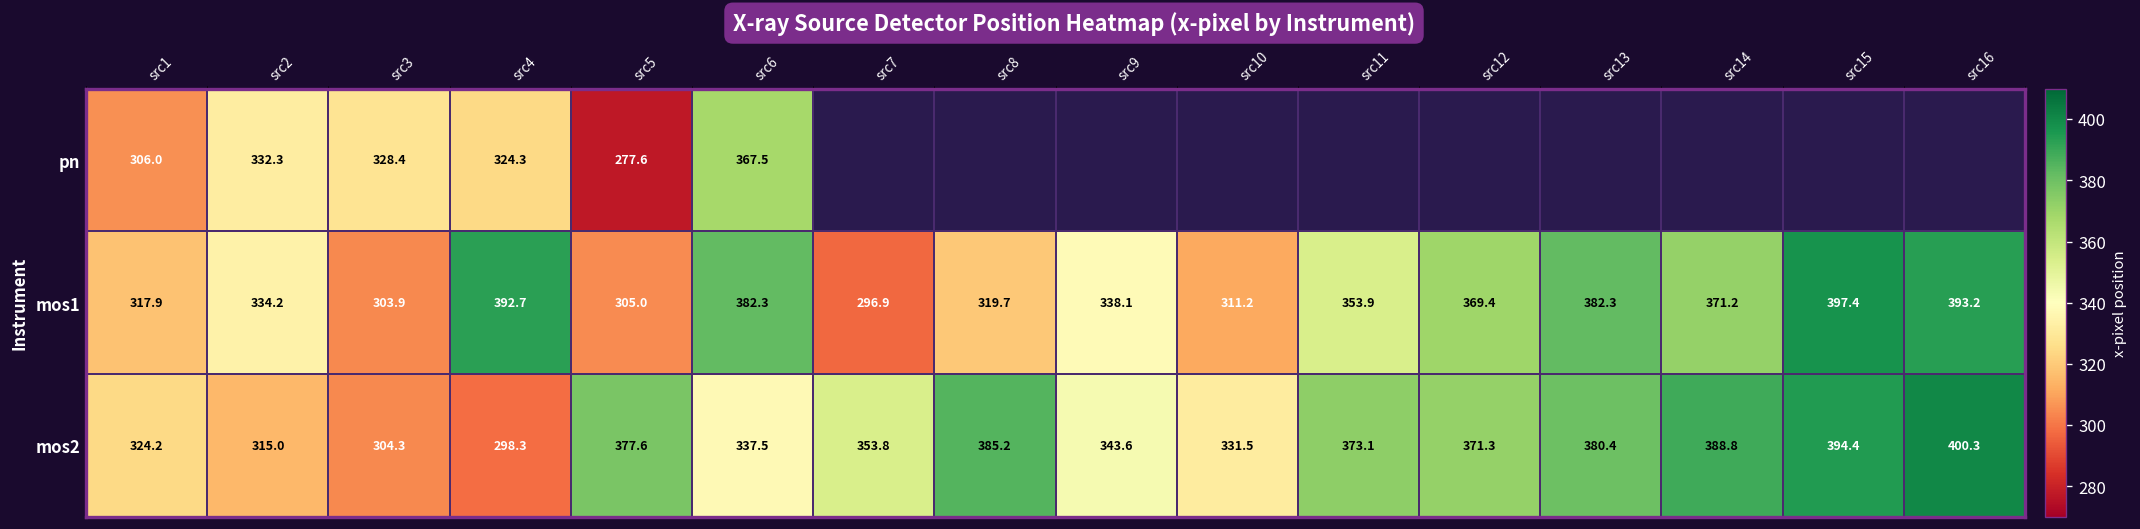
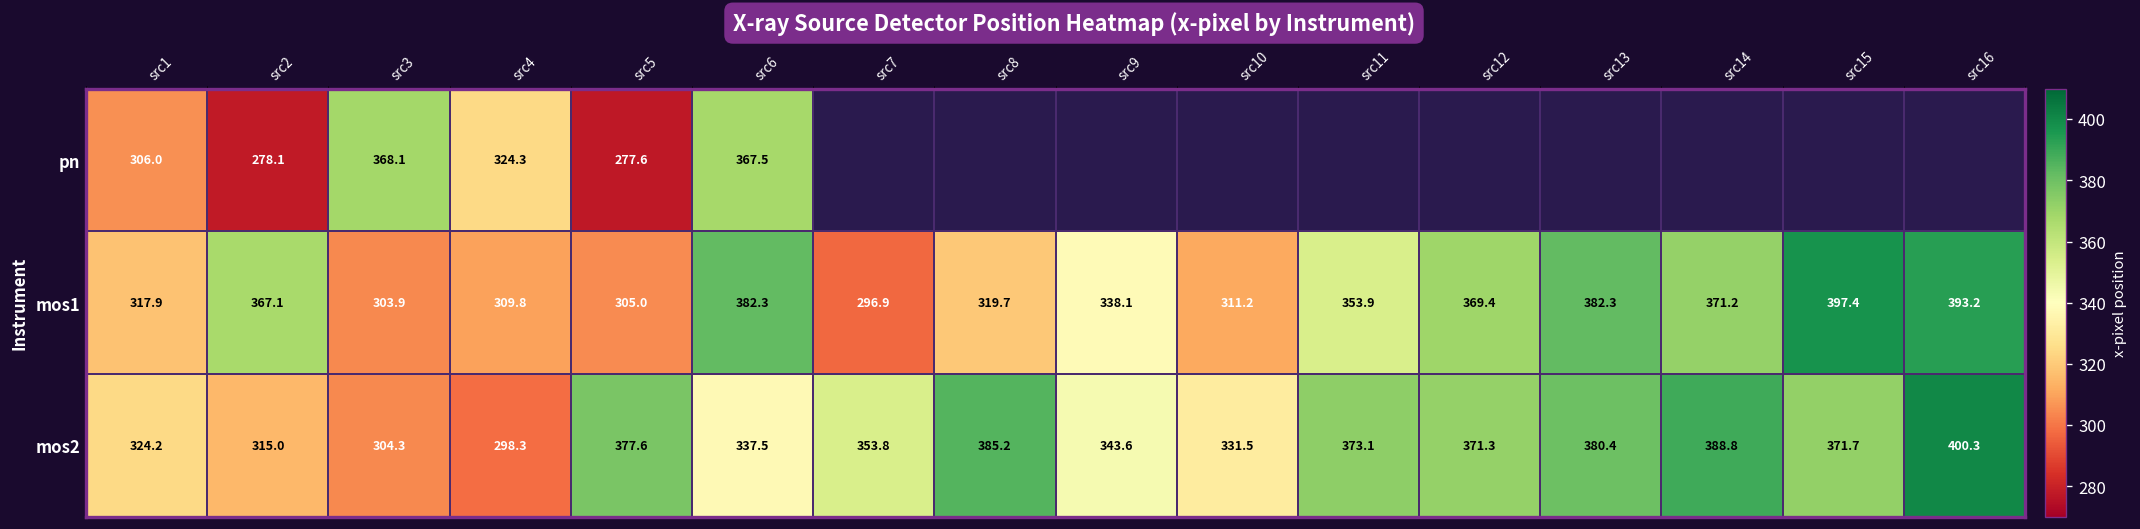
  {
    "pn": {
      "src1": 306.0,
-     "src2": 332.3,
-     "src3": 328.4,
+     "src2": 278.1,
+     "src3": 368.1,
      "src4": 324.3,
      "src5": 277.6,
      "src6": 367.5
    },
    "mos1": {
      "src1": 317.9,
-     "src2": 334.2,
+     "src2": 367.1,
      "src3": 303.9,
-     "src4": 392.7,
+     "src4": 309.8,
      "src5": 305.0,
      "src6": 382.3,
      "src7": 296.9,
      "src8": 319.7,
      "src9": 338.1,
      "src10": 311.2,
      "src11": 353.9,
      "src12": 369.4,
      "src13": 382.3,
      "src14": 371.2,
      "src15": 397.4,
      "src16": 393.2
    },
    "mos2": {
      "src1": 324.2,
      "src2": 315.0,
      "src3": 304.3,
      "src4": 298.3,
      "src5": 377.6,
      "src6": 337.5,
      "src7": 353.8,
      "src8": 385.2,
      "src9": 343.6,
      "src10": 331.5,
      "src11": 373.1,
      "src12": 371.3,
      "src13": 380.4,
      "src14": 388.8,
-     "src15": 394.4,
+     "src15": 371.7,
      "src16": 400.3
    }
  }
